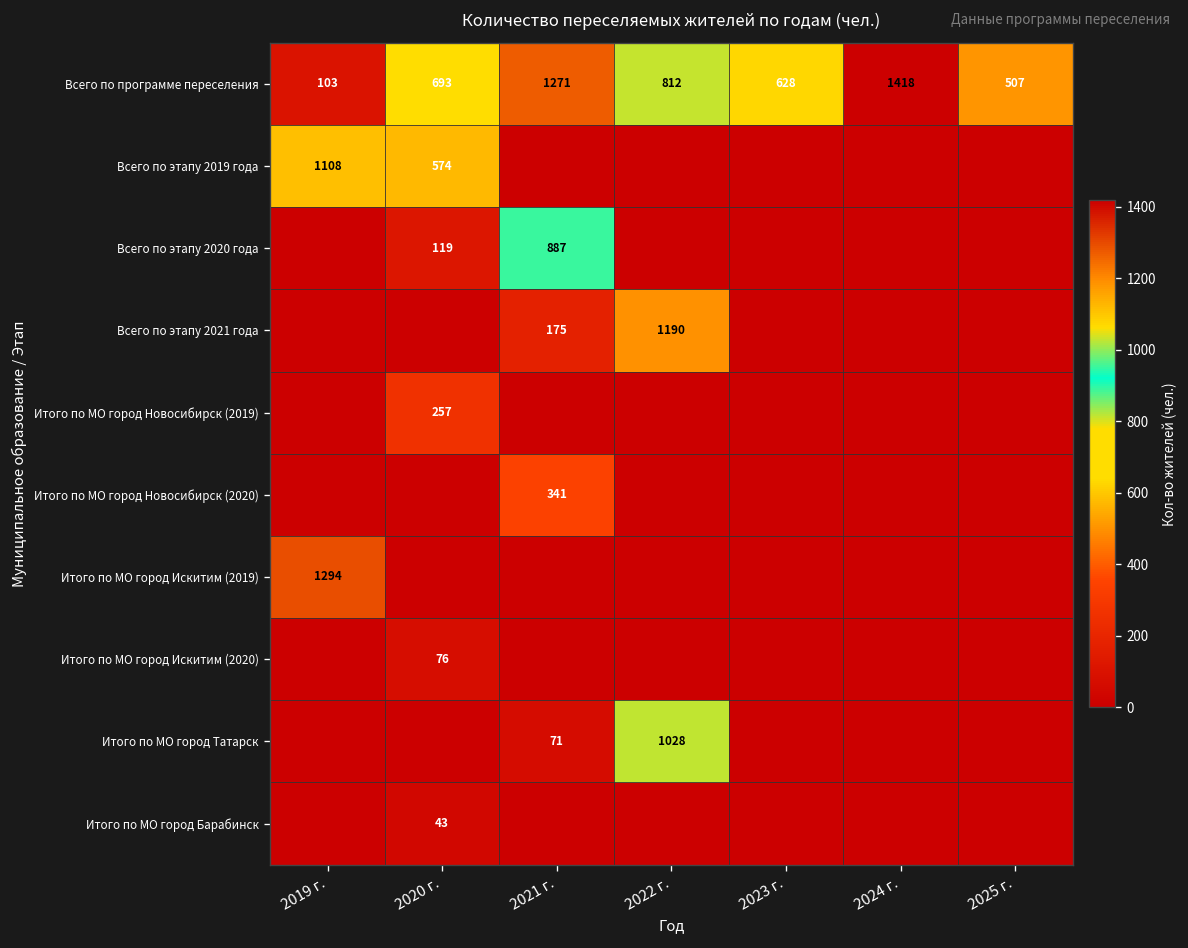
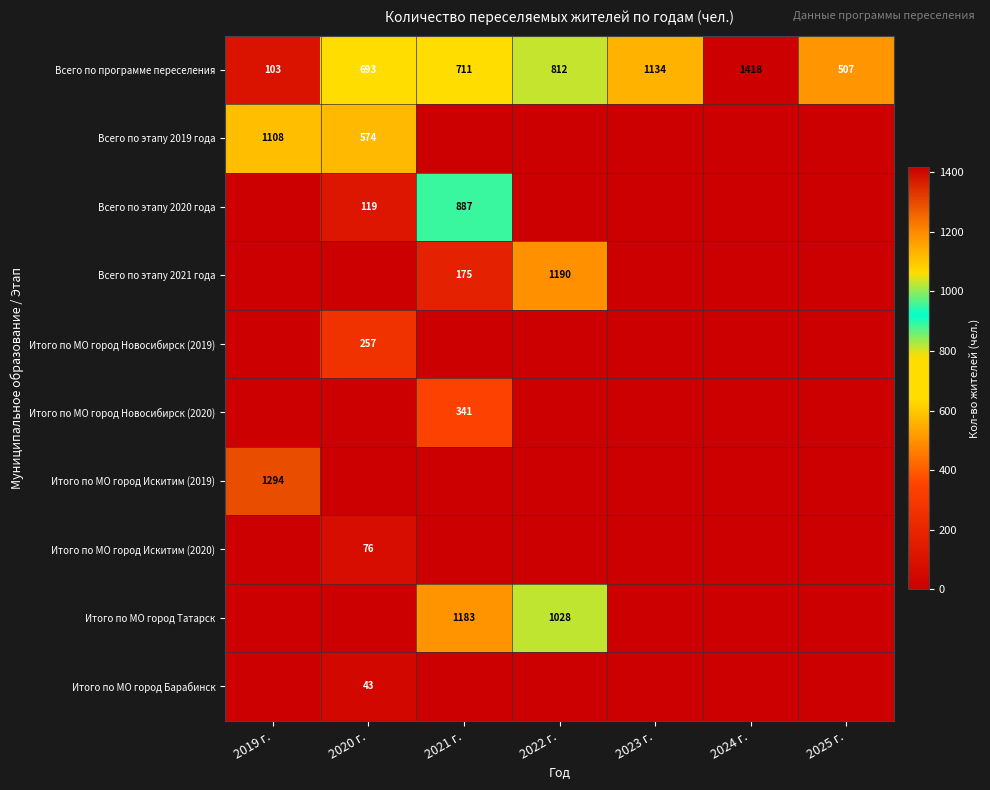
  {
    "Всего по программе переселения": {
      "2019 г.": 103,
      "2020 г.": 693,
-     "2021 г.": 1271,
+     "2021 г.": 711,
      "2022 г.": 812,
-     "2023 г.": 628,
+     "2023 г.": 1134,
      "2024 г.": 1418,
      "2025 г.": 507
    },
    "Всего по этапу 2019 года": {
      "2019 г.": 1108,
      "2020 г.": 574
    },
    "Всего по этапу 2020 года": {
      "2020 г.": 119,
      "2021 г.": 887
    },
    "Всего по этапу 2021 года": {
      "2021 г.": 175,
      "2022 г.": 1190
    },
    "Итого по МО город Новосибирск (2019)": {
      "2020 г.": 257
    },
    "Итого по МО город Новосибирск (2020)": {
      "2021 г.": 341
    },
    "Итого по МО город Искитим (2019)": {
      "2019 г.": 1294
    },
    "Итого по МО город Искитим (2020)": {
      "2020 г.": 76
    },
    "Итого по МО город Татарск": {
-     "2021 г.": 71,
+     "2021 г.": 1183,
      "2022 г.": 1028
    },
    "Итого по МО город Барабинск": {
      "2020 г.": 43
    }
  }
